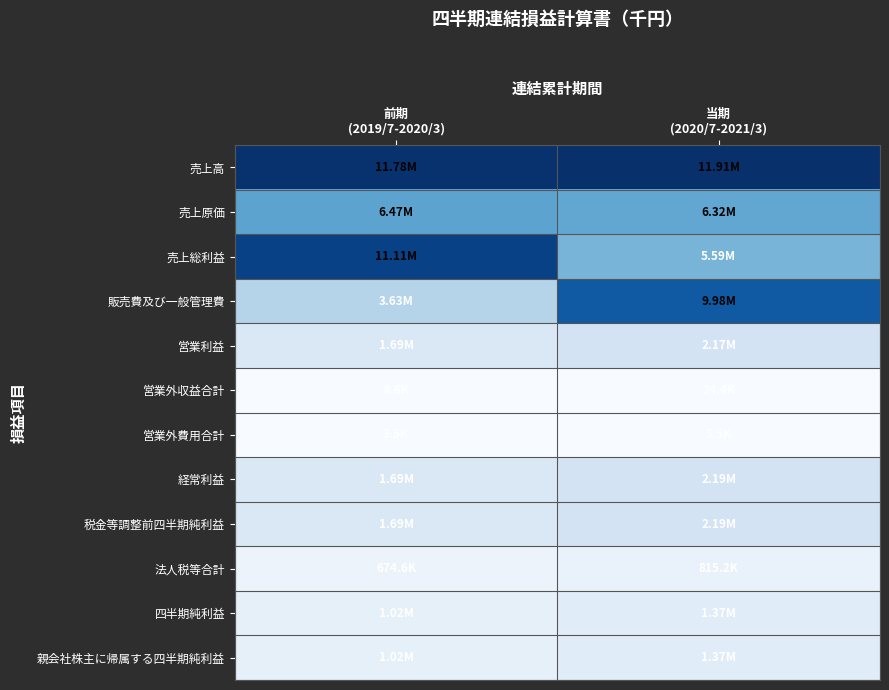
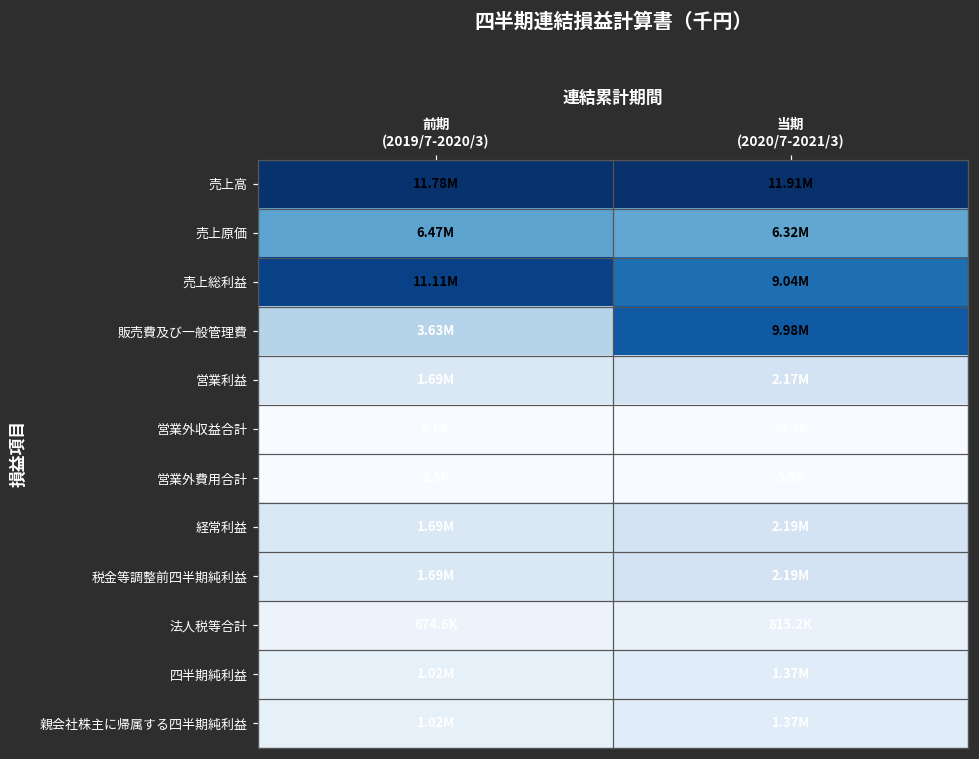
  {
    "売上高": {
      "前期 (2019/7-2020/3)": "11.78M",
      "当期 (2020/7-2021/3)": "11.91M"
    },
    "売上原価": {
      "前期 (2019/7-2020/3)": "6.47M",
      "当期 (2020/7-2021/3)": "6.32M"
    },
    "売上総利益": {
      "前期 (2019/7-2020/3)": "11.11M",
-     "当期 (2020/7-2021/3)": "5.59M"
+     "当期 (2020/7-2021/3)": "9.04M"
    },
    "販売費及び一般管理費": {
      "前期 (2019/7-2020/3)": "3.63M",
      "当期 (2020/7-2021/3)": "9.98M"
    }
  }
